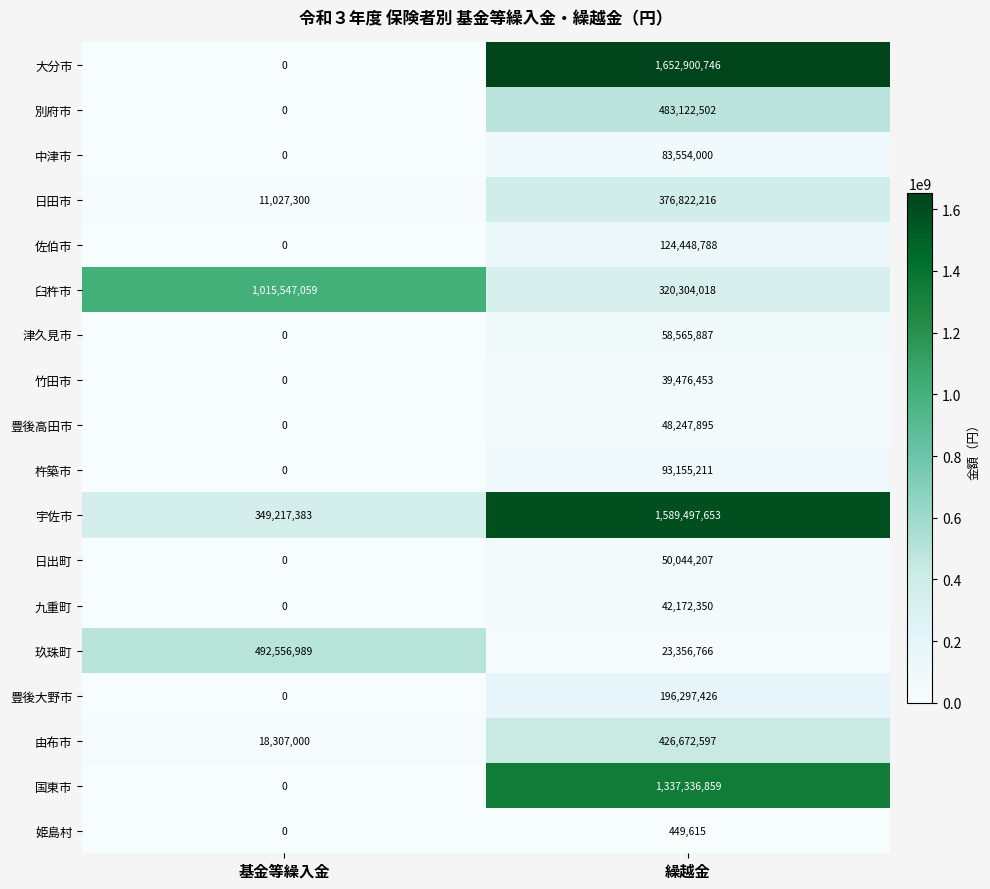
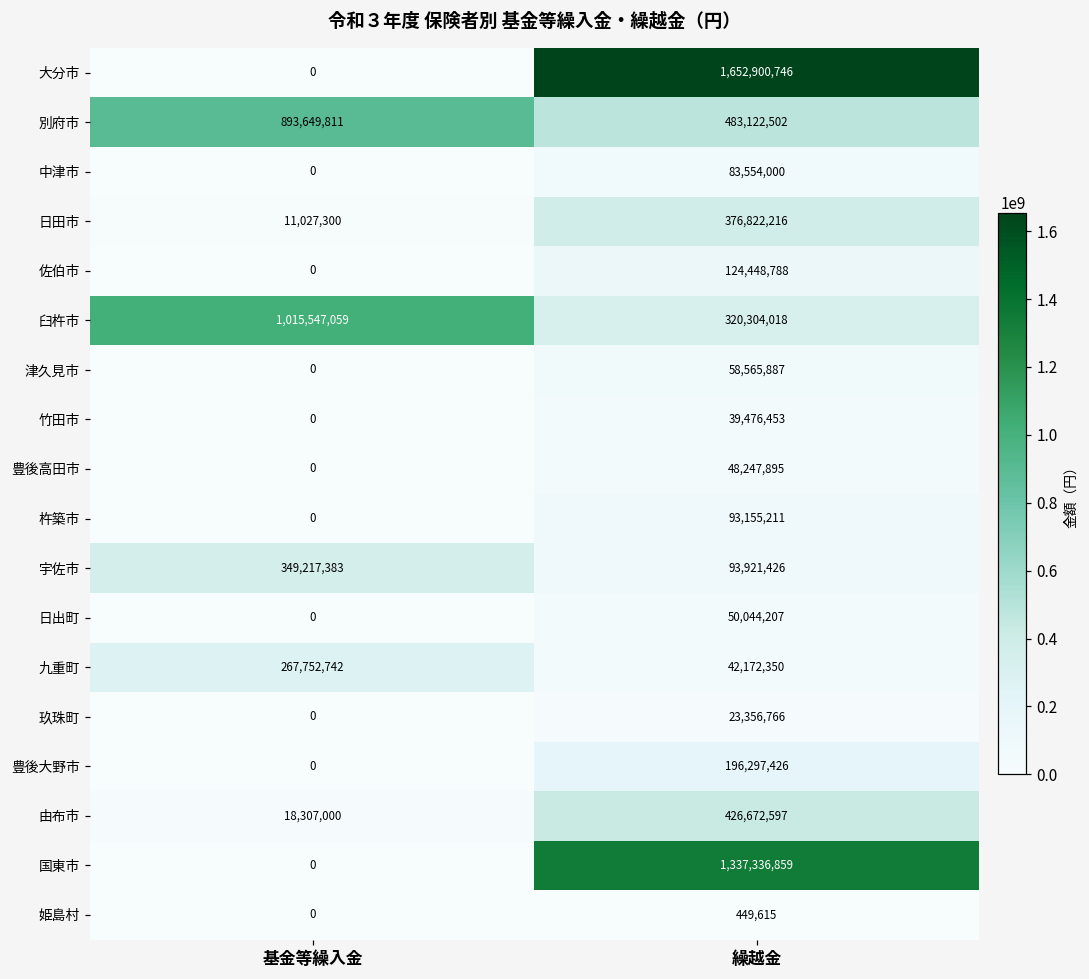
  {
    "大分市": {
      "基金等繰入金": "0",
      "繰越金": "1,652,900,746"
    },
    "別府市": {
-     "基金等繰入金": "0",
+     "基金等繰入金": "893,649,811",
      "繰越金": "483,122,502"
    },
    "中津市": {
      "基金等繰入金": "0",
      "繰越金": "83,554,000"
    },
    "日田市": {
      "基金等繰入金": "11,027,300",
      "繰越金": "376,822,216"
    },
    "佐伯市": {
      "基金等繰入金": "0",
      "繰越金": "124,448,788"
    },
    "臼杵市": {
      "基金等繰入金": "1,015,547,059",
      "繰越金": "320,304,018"
    },
    "津久見市": {
      "基金等繰入金": "0",
      "繰越金": "58,565,887"
    },
    "竹田市": {
      "基金等繰入金": "0",
      "繰越金": "39,476,453"
    },
    "豊後高田市": {
      "基金等繰入金": "0",
      "繰越金": "48,247,895"
    },
    "杵築市": {
      "基金等繰入金": "0",
      "繰越金": "93,155,211"
    },
    "宇佐市": {
      "基金等繰入金": "349,217,383",
-     "繰越金": "1,589,497,653"
+     "繰越金": "93,921,426"
    },
    "日出町": {
      "基金等繰入金": "0",
      "繰越金": "50,044,207"
    },
    "九重町": {
-     "基金等繰入金": "0",
+     "基金等繰入金": "267,752,742",
      "繰越金": "42,172,350"
    },
    "玖珠町": {
-     "基金等繰入金": "492,556,989",
+     "基金等繰入金": "0",
      "繰越金": "23,356,766"
    },
    "豊後大野市": {
      "基金等繰入金": "0",
      "繰越金": "196,297,426"
    },
    "由布市": {
      "基金等繰入金": "18,307,000",
      "繰越金": "426,672,597"
    },
    "国東市": {
      "基金等繰入金": "0",
      "繰越金": "1,337,336,859"
    },
    "姫島村": {
      "基金等繰入金": "0",
      "繰越金": "449,615"
    }
  }
